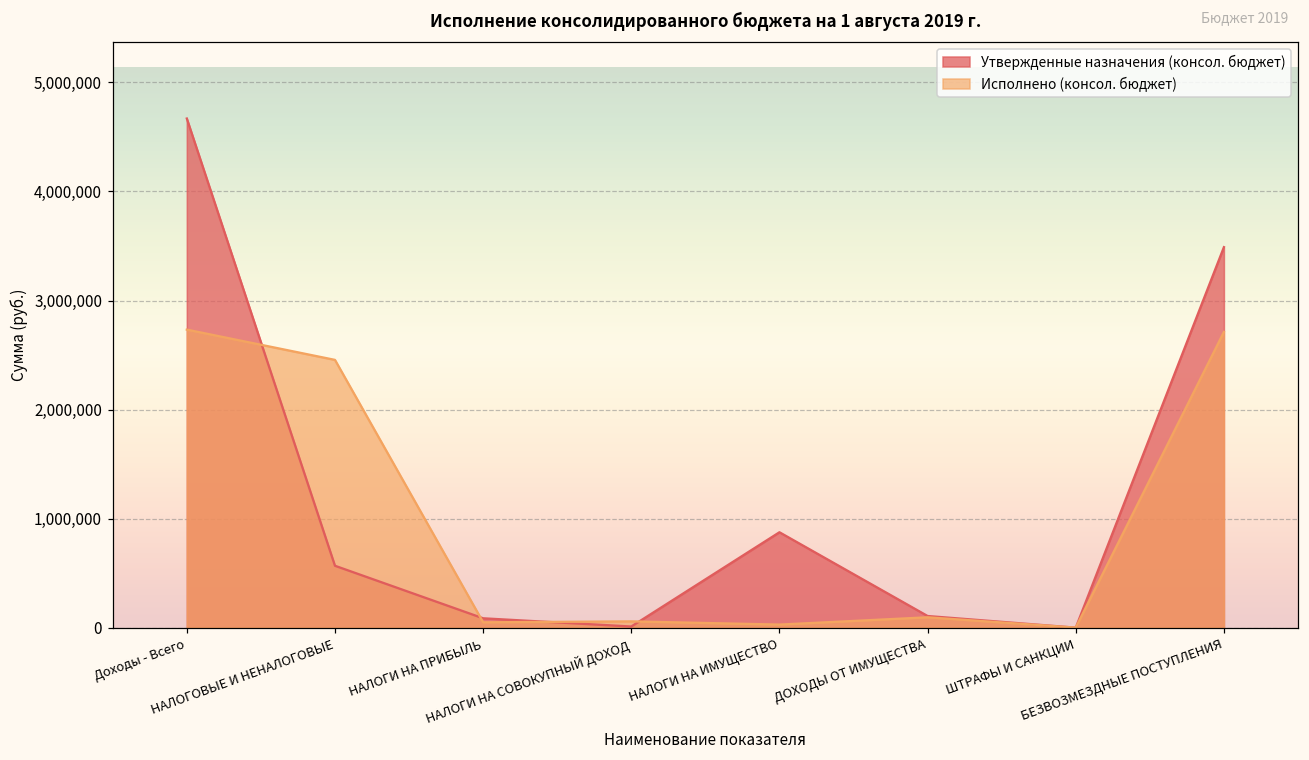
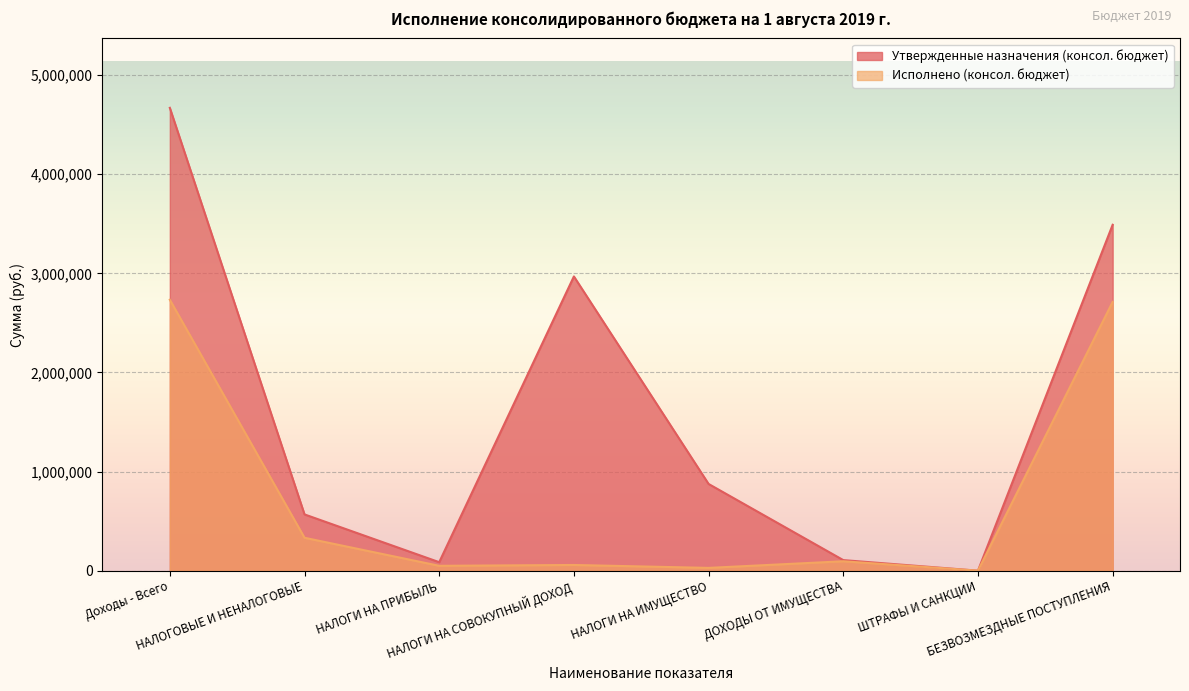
  {
    "Утвержденные назначения (консол. бюджет)": {
      "Доходы - Всего": "4,700,000",
      "НАЛОГОВЫЕ И НЕНАЛОГОВЫЕ": "600,000",
      "НАЛОГИ НА ПРИБЫЛЬ": "100,000",
-     "НАЛОГИ НА СОВОКУПНЫЙ ДОХОД": "0",
+     "НАЛОГИ НА СОВОКУПНЫЙ ДОХОД": "3,000,000",
      "НАЛОГИ НА ИМУЩЕСТВО": "900,000",
      "БЕЗВОЗМЕЗДНЫЕ ПОСТУПЛЕНИЯ": "3,500,000"
    },
    "Исполнено (консол. бюджет)": {
      "Доходы - Всего": "2,700,000",
-     "НАЛОГОВЫЕ И НЕНАЛОГОВЫЕ": "2,500,000",
+     "НАЛОГОВЫЕ И НЕНАЛОГОВЫЕ": "300,000",
      "НАЛОГИ НА ПРИБЫЛЬ": "0",
      "НАЛОГИ НА СОВОКУПНЫЙ ДОХОД": "100,000",
      "НАЛОГИ НА ИМУЩЕСТВО": "0",
      "БЕЗВОЗМЕЗДНЫЕ ПОСТУПЛЕНИЯ": "2,700,000"
    }
  }
